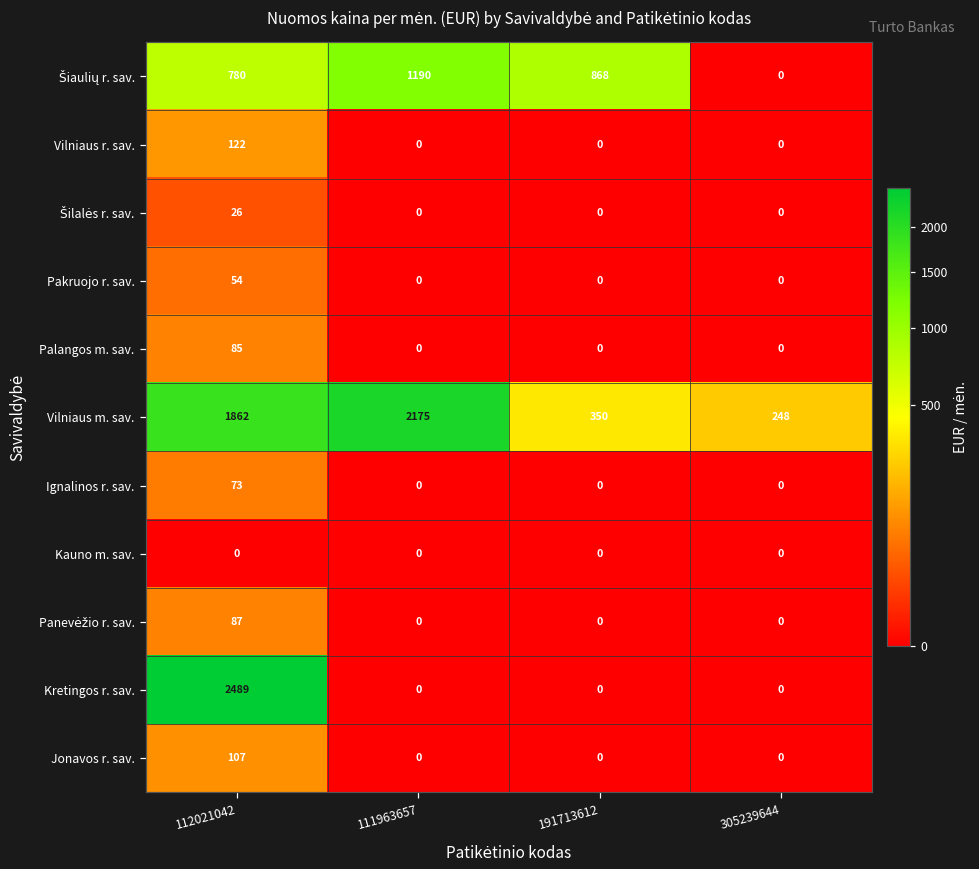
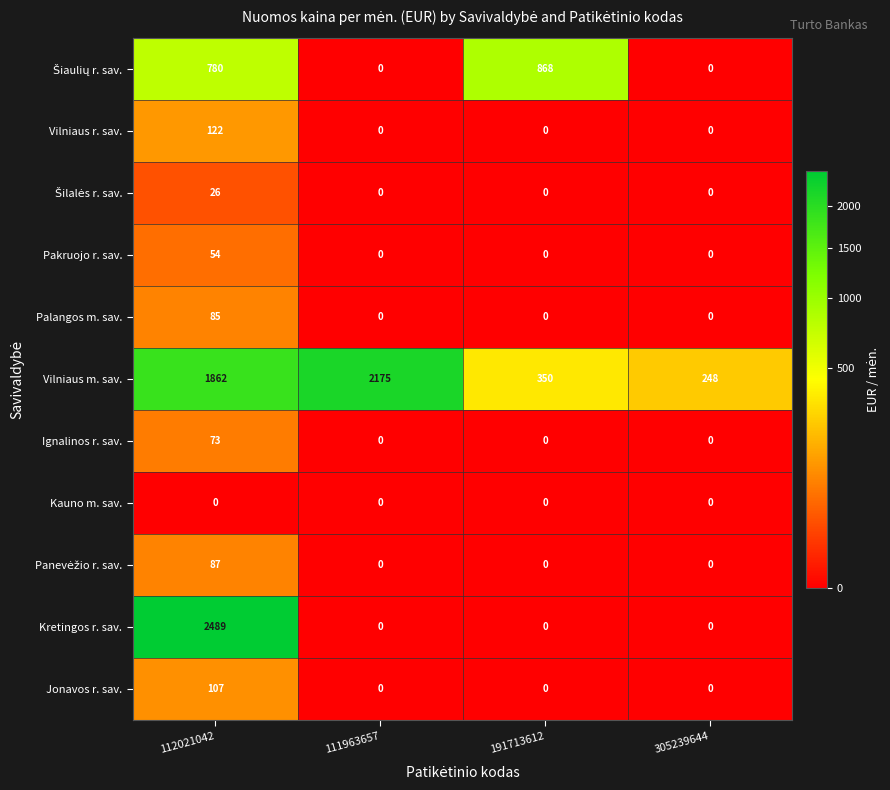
  {
    "Šiaulių r. sav.": {
      "112021042": 780,
-     "111963657": 1190,
+     "111963657": 0,
      "191713612": 868,
      "305239644": 0
    },
    "Vilniaus r. sav.": {
      "112021042": 122,
      "111963657": 0,
      "191713612": 0,
      "305239644": 0
    },
    "Šilalės r. sav.": {
      "112021042": 26,
      "111963657": 0,
      "191713612": 0,
      "305239644": 0
    },
    "Pakruojo r. sav.": {
      "112021042": 54,
      "111963657": 0,
      "191713612": 0,
      "305239644": 0
    },
    "Palangos m. sav.": {
      "112021042": 85,
      "111963657": 0,
      "191713612": 0,
      "305239644": 0
    },
    "Vilniaus m. sav.": {
      "112021042": 1862,
      "111963657": 2175,
      "191713612": 350,
      "305239644": 248
    },
    "Ignalinos r. sav.": {
      "112021042": 73,
      "111963657": 0,
      "191713612": 0,
      "305239644": 0
    },
    "Kauno m. sav.": {
      "112021042": 0,
      "111963657": 0,
      "191713612": 0,
      "305239644": 0
    },
    "Panevėžio r. sav.": {
      "112021042": 87,
      "111963657": 0,
      "191713612": 0,
      "305239644": 0
    },
    "Kretingos r. sav.": {
      "112021042": 2489,
      "111963657": 0,
      "191713612": 0,
      "305239644": 0
    },
    "Jonavos r. sav.": {
      "112021042": 107,
      "111963657": 0,
      "191713612": 0,
      "305239644": 0
    }
  }
